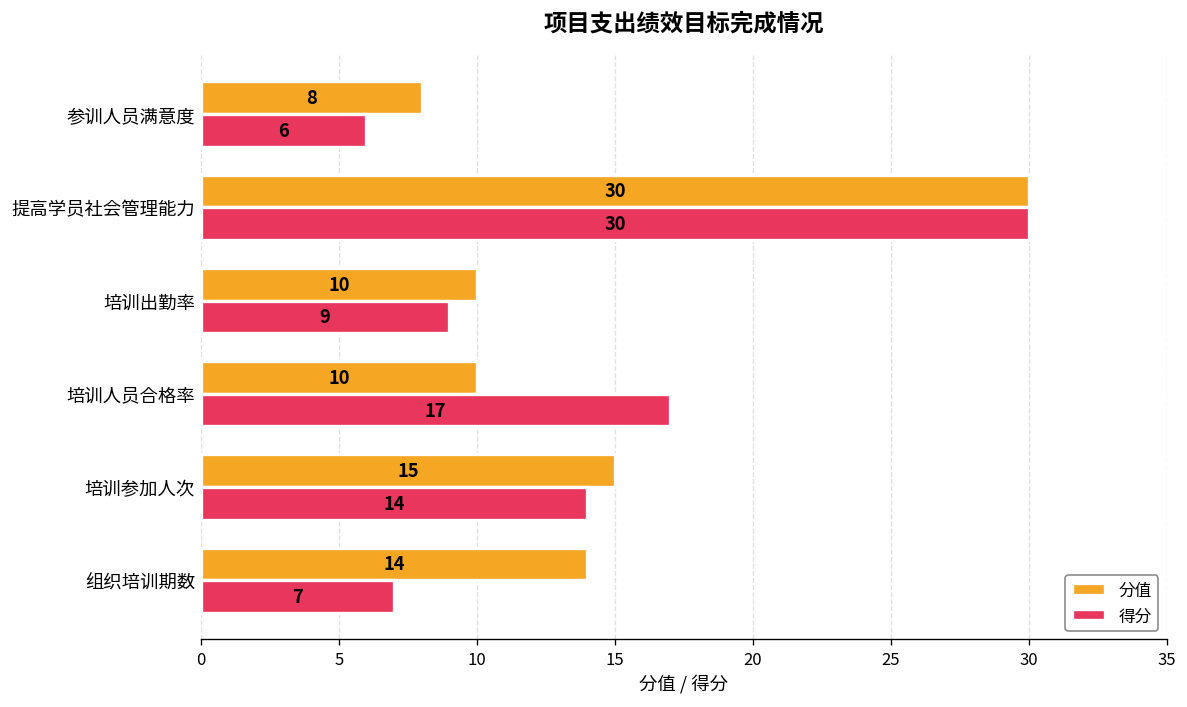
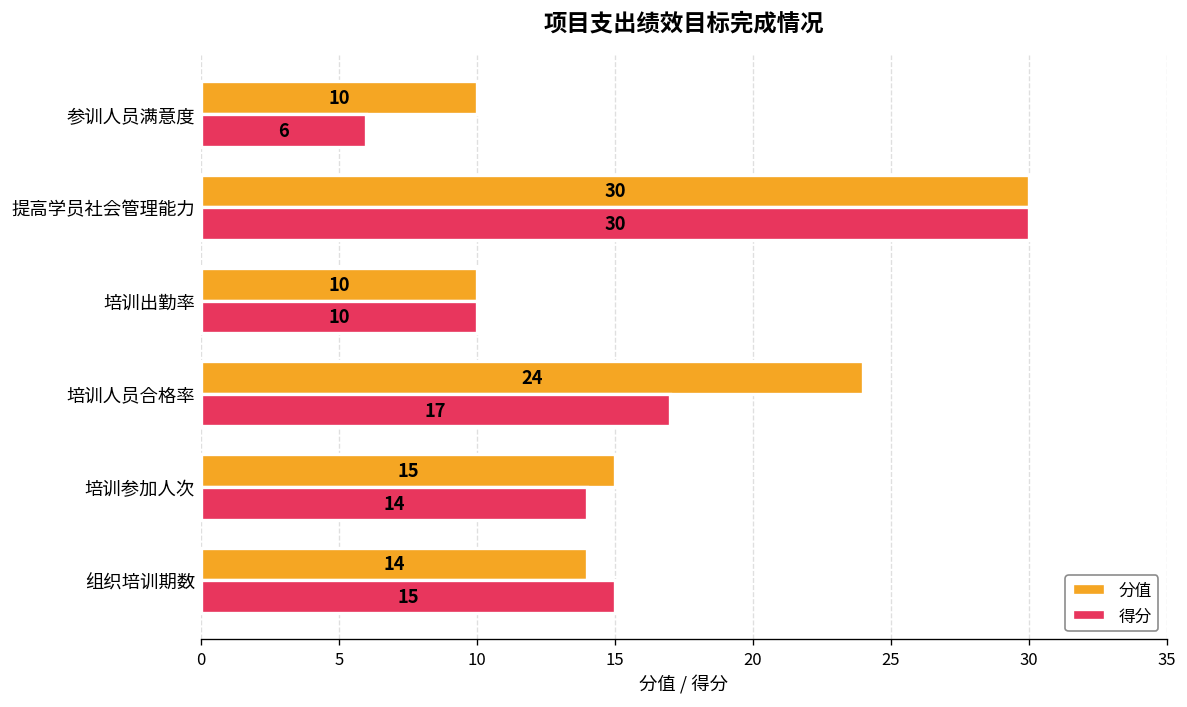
  {
    "分值": {
-     "参训人员满意度": 8,
+     "参训人员满意度": 10,
      "提高学员社会管理能力": 30,
      "培训出勤率": 10,
-     "培训人员合格率": 10,
+     "培训人员合格率": 24,
      "培训参加人次": 15,
      "组织培训期数": 14
    },
    "得分": {
      "参训人员满意度": 6,
      "提高学员社会管理能力": 30,
-     "培训出勤率": 9,
+     "培训出勤率": 10,
      "培训人员合格率": 17,
      "培训参加人次": 14,
-     "组织培训期数": 7
+     "组织培训期数": 15
    }
  }
